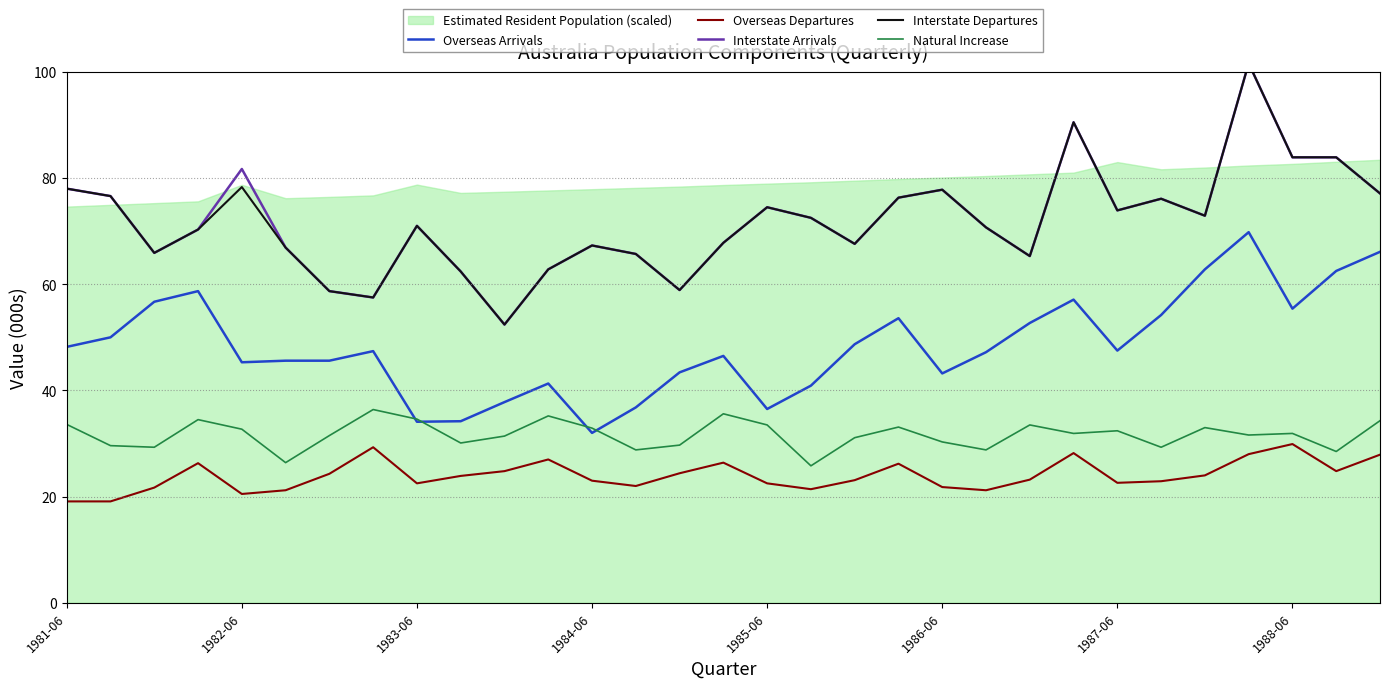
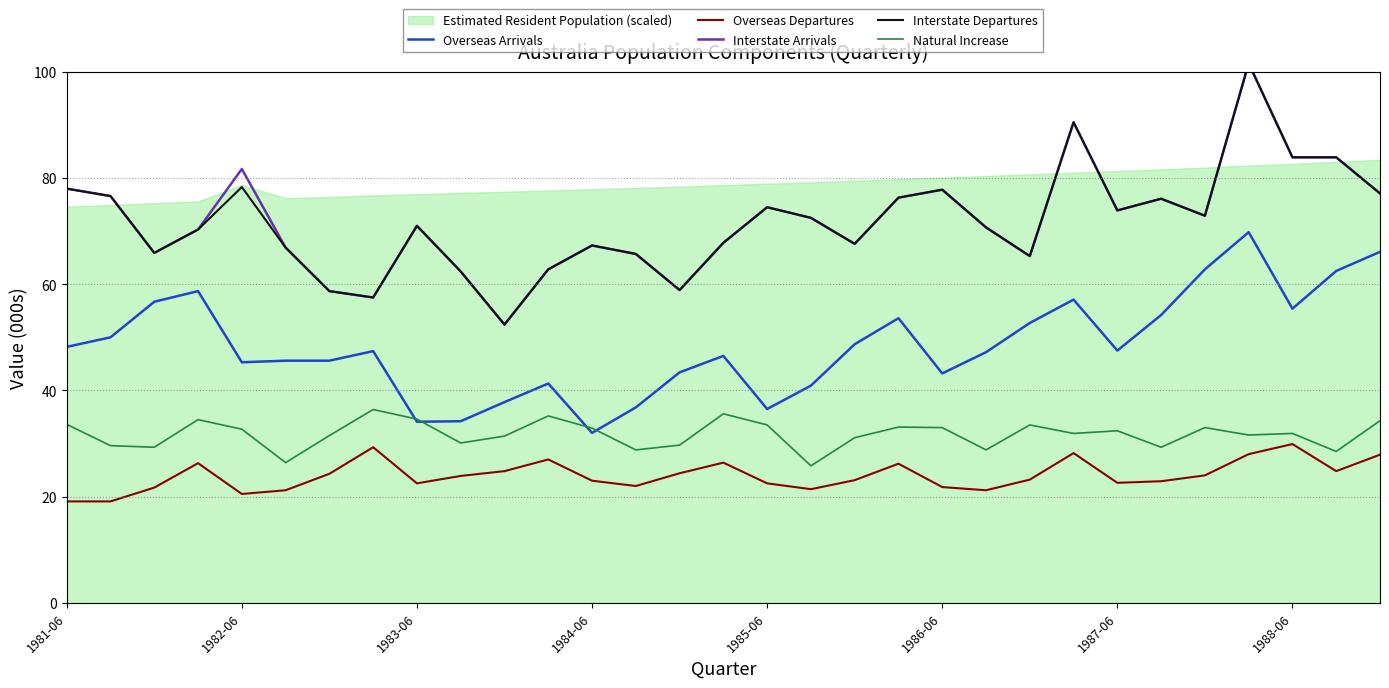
  {
    "Overseas Arrivals": {
      "1981-06": 48,
      "1982-06": 45,
      "1983-06": 34,
      "1984-06": 32,
      "1985-06": 37,
      "1986-06": 43,
      "1987-06": 48,
      "1988-06": 55
    },
    "Estimated Resident Population (scaled)": {
      "1981-06": 75,
-     "1983-06": 79,
+     "1983-06": 77,
      "1984-06": 78,
      "1985-06": 79,
      "1986-06": 80,
-     "1987-06": 83,
+     "1987-06": 81,
      "1988-06": 83
    },
    "Overseas Departures": {
      "1981-06": 19,
      "1982-06": 21,
      "1983-06": 23,
      "1984-06": 23,
      "1985-06": 23,
      "1986-06": 22,
      "1987-06": 23,
      "1988-06": 30
    },
    "Interstate Arrivals": {
      "1982-06": 82
    },
    "Natural Increase": {
      "1981-06": 34,
      "1982-06": 33,
      "1983-06": 35,
      "1984-06": 33,
      "1985-06": 34,
-     "1986-06": 30,
+     "1986-06": 33,
      "1987-06": 32,
      "1988-06": 32
    }
  }
